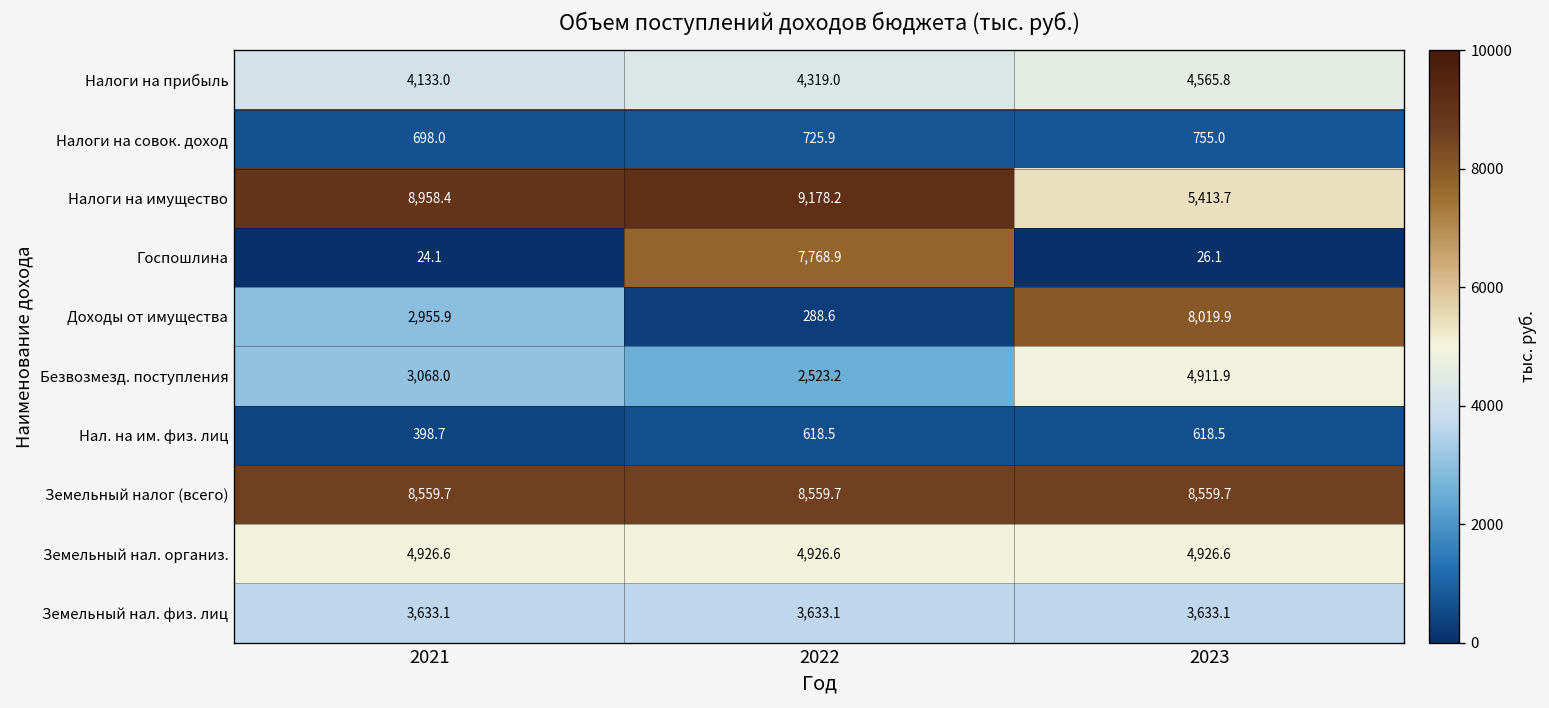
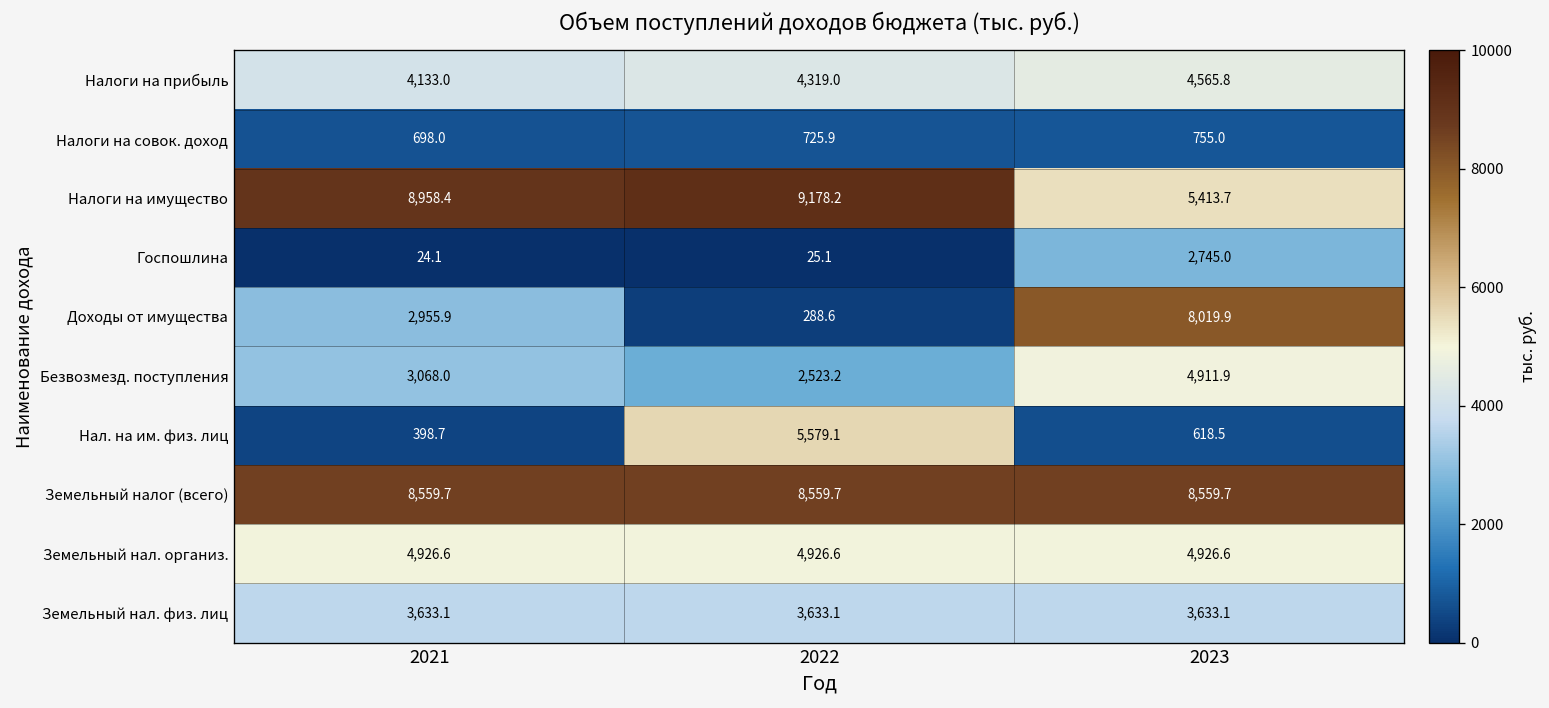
  {
    "Налоги на прибыль": {
      "2021": "4,133.0",
      "2022": "4,319.0",
      "2023": "4,565.8"
    },
    "Налоги на совок. доход": {
      "2021": "698.0",
      "2022": "725.9",
      "2023": "755.0"
    },
    "Налоги на имущество": {
      "2021": "8,958.4",
      "2022": "9,178.2",
      "2023": "5,413.7"
    },
    "Госпошлина": {
      "2021": "24.1",
-     "2022": "7,768.9",
-     "2023": "26.1"
+     "2022": "25.1",
+     "2023": "2,745.0"
    },
    "Доходы от имущества": {
      "2021": "2,955.9",
      "2022": "288.6",
      "2023": "8,019.9"
    },
    "Безвозмезд. поступления": {
      "2021": "3,068.0",
      "2022": "2,523.2",
      "2023": "4,911.9"
    },
    "Нал. на им. физ. лиц": {
      "2021": "398.7",
-     "2022": "618.5",
+     "2022": "5,579.1",
      "2023": "618.5"
    },
    "Земельный налог (всего)": {
      "2021": "8,559.7",
      "2022": "8,559.7",
      "2023": "8,559.7"
    },
    "Земельный нал. организ.": {
      "2021": "4,926.6",
      "2022": "4,926.6",
      "2023": "4,926.6"
    },
    "Земельный нал. физ. лиц": {
      "2021": "3,633.1",
      "2022": "3,633.1",
      "2023": "3,633.1"
    }
  }
